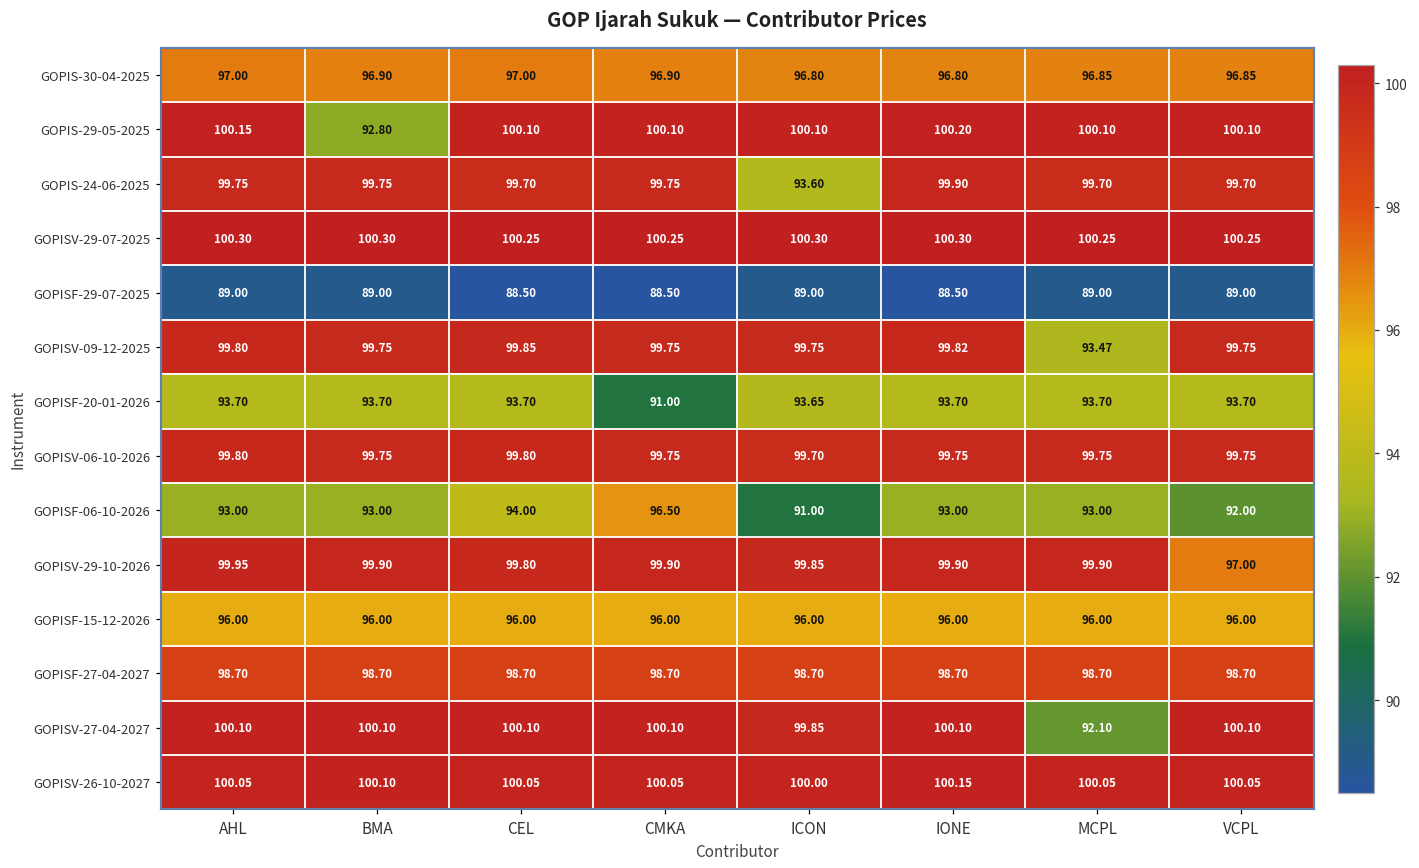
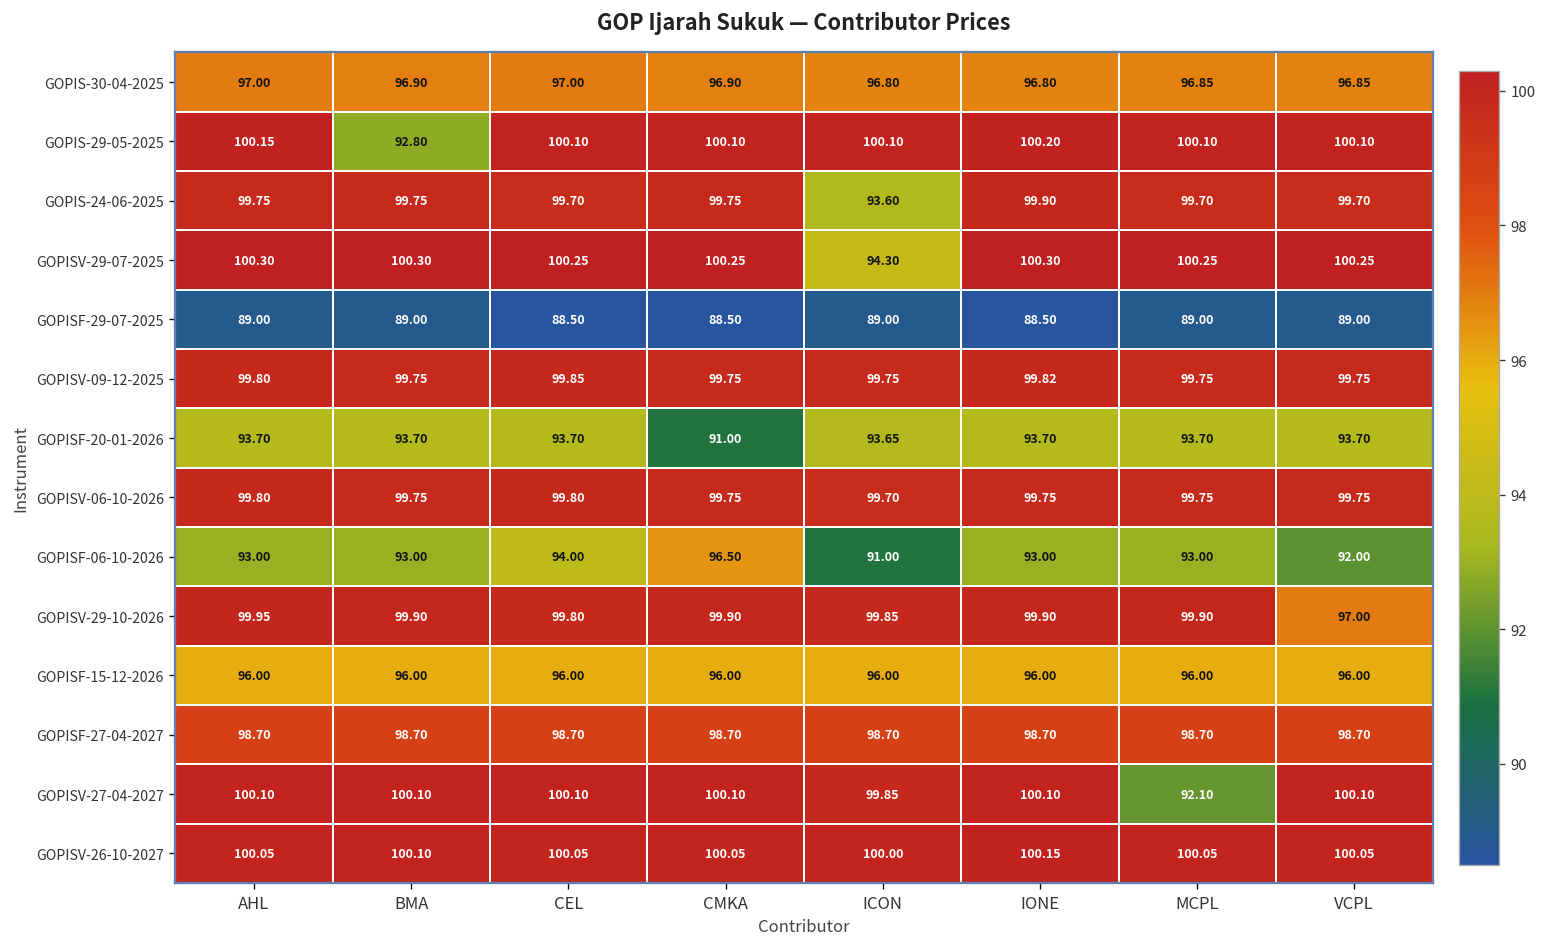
  {
    "GOPIS-30-04-2025": {
      "AHL": 97.00,
      "BMA": 96.90,
      "CEL": 97.00,
      "CMKA": 96.90,
      "ICON": 96.80,
      "IONE": 96.80,
      "MCPL": 96.85,
      "VCPL": 96.85
    },
    "GOPIS-29-05-2025": {
      "AHL": 100.15,
      "BMA": 92.80,
      "CEL": 100.10,
      "CMKA": 100.10,
      "ICON": 100.10,
      "IONE": 100.20,
      "MCPL": 100.10,
      "VCPL": 100.10
    },
    "GOPIS-24-06-2025": {
      "AHL": 99.75,
      "BMA": 99.75,
      "CEL": 99.70,
      "CMKA": 99.75,
      "ICON": 93.60,
      "IONE": 99.90,
      "MCPL": 99.70,
      "VCPL": 99.70
    },
    "GOPISV-29-07-2025": {
      "AHL": 100.30,
      "BMA": 100.30,
      "CEL": 100.25,
      "CMKA": 100.25,
-     "ICON": 100.30,
+     "ICON": 94.30,
      "IONE": 100.30,
      "MCPL": 100.25,
      "VCPL": 100.25
    },
    "GOPISF-29-07-2025": {
      "AHL": 89.00,
      "BMA": 89.00,
      "CEL": 88.50,
      "CMKA": 88.50,
      "ICON": 89.00,
      "IONE": 88.50,
      "MCPL": 89.00,
      "VCPL": 89.00
    },
    "GOPISV-09-12-2025": {
      "AHL": 99.80,
      "BMA": 99.75,
      "CEL": 99.85,
      "CMKA": 99.75,
      "ICON": 99.75,
      "IONE": 99.82,
-     "MCPL": 93.47,
+     "MCPL": 99.75,
      "VCPL": 99.75
    },
    "GOPISF-20-01-2026": {
      "AHL": 93.70,
      "BMA": 93.70,
      "CEL": 93.70,
      "CMKA": 91.00,
      "ICON": 93.65,
      "IONE": 93.70,
      "MCPL": 93.70,
      "VCPL": 93.70
    },
    "GOPISV-06-10-2026": {
      "AHL": 99.80,
      "BMA": 99.75,
      "CEL": 99.80,
      "CMKA": 99.75,
      "ICON": 99.70,
      "IONE": 99.75,
      "MCPL": 99.75,
      "VCPL": 99.75
    },
    "GOPISF-06-10-2026": {
      "AHL": 93.00,
      "BMA": 93.00,
      "CEL": 94.00,
      "CMKA": 96.50,
      "ICON": 91.00,
      "IONE": 93.00,
      "MCPL": 93.00,
      "VCPL": 92.00
    },
    "GOPISV-29-10-2026": {
      "AHL": 99.95,
      "BMA": 99.90,
      "CEL": 99.80,
      "CMKA": 99.90,
      "ICON": 99.85,
      "IONE": 99.90,
      "MCPL": 99.90,
      "VCPL": 97.00
    },
    "GOPISF-15-12-2026": {
      "AHL": 96.00,
      "BMA": 96.00,
      "CEL": 96.00,
      "CMKA": 96.00,
      "ICON": 96.00,
      "IONE": 96.00,
      "MCPL": 96.00,
      "VCPL": 96.00
    },
    "GOPISF-27-04-2027": {
      "AHL": 98.70,
      "BMA": 98.70,
      "CEL": 98.70,
      "CMKA": 98.70,
      "ICON": 98.70,
      "IONE": 98.70,
      "MCPL": 98.70,
      "VCPL": 98.70
    },
    "GOPISV-27-04-2027": {
      "AHL": 100.10,
      "BMA": 100.10,
      "CEL": 100.10,
      "CMKA": 100.10,
      "ICON": 99.85,
      "IONE": 100.10,
      "MCPL": 92.10,
      "VCPL": 100.10
    },
    "GOPISV-26-10-2027": {
      "AHL": 100.05,
      "BMA": 100.10,
      "CEL": 100.05,
      "CMKA": 100.05,
      "ICON": 100.00,
      "IONE": 100.15,
      "MCPL": 100.05,
      "VCPL": 100.05
    }
  }
